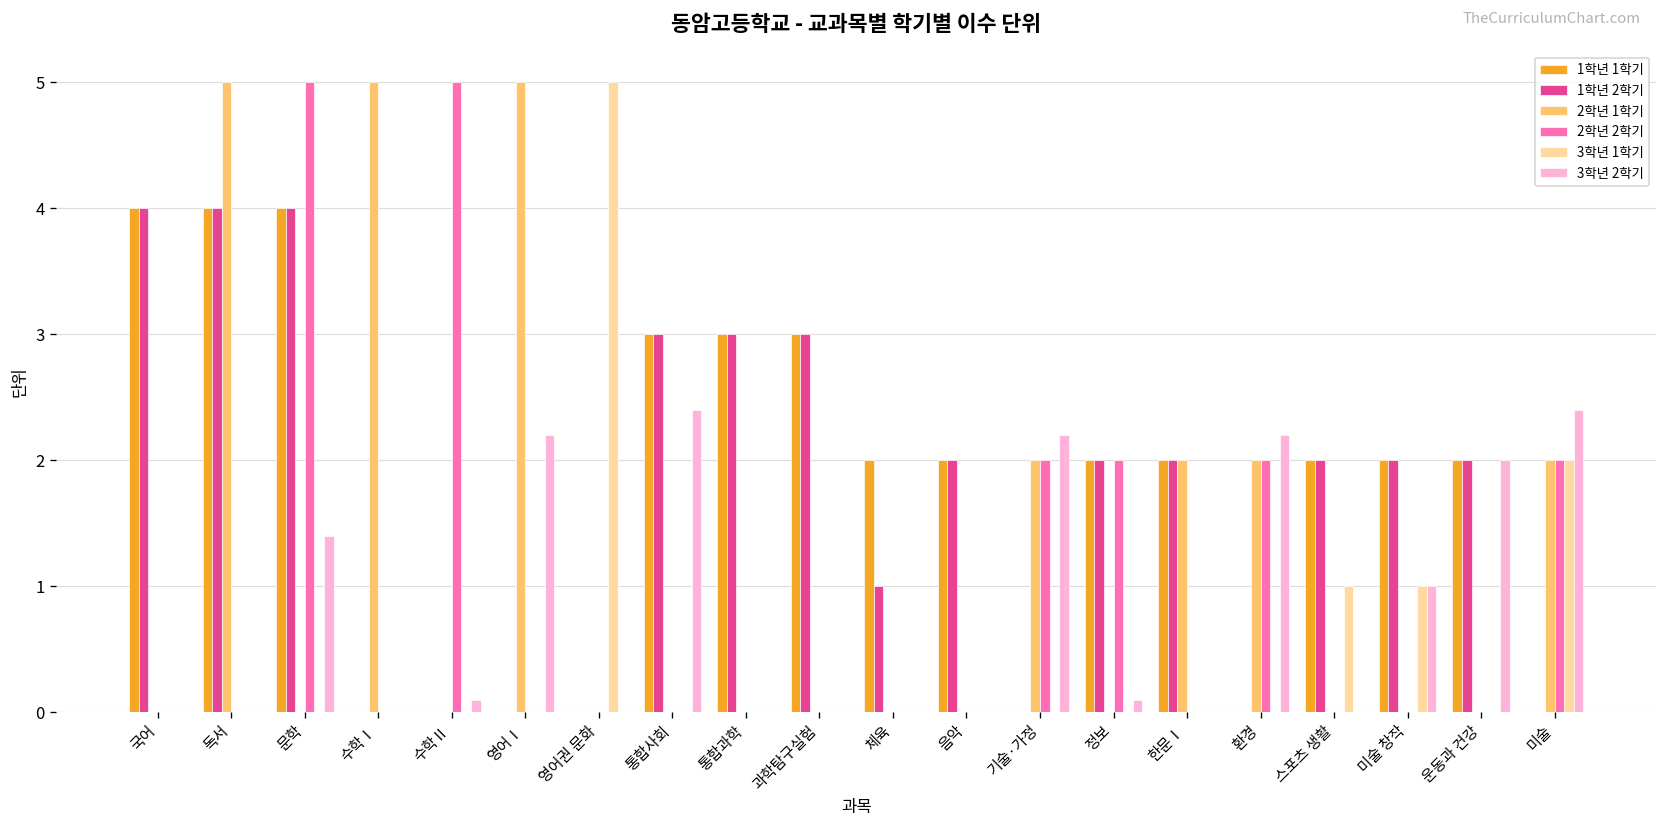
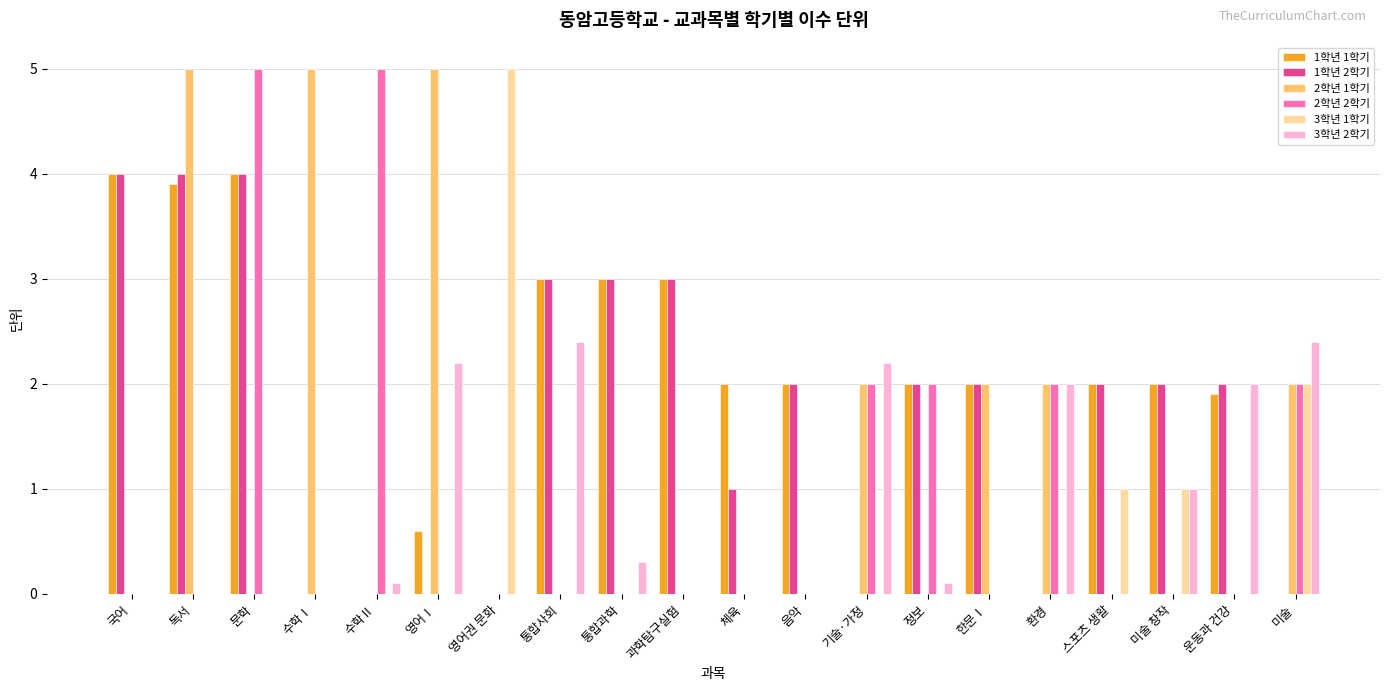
  {
    "1학년 1학기": {
      "국어": 4.0,
-     "독서": 4.0,
+     "독서": 3.9,
      "문학": 4.0,
      "수학Ⅰ": 0.0,
      "수학Ⅱ": 0.0,
-     "영어Ⅰ": 0.0,
+     "영어Ⅰ": 0.6,
      "영어권 문화": 0.0,
      "통합사회": 3.0,
      "통합과학": 3.0,
      "과학탐구실험": 3.0,
      "체육": 2.0,
      "음악": 2.0,
      "기술·가정": 0.0,
      "정보": 2.0,
      "한문Ⅰ": 2.0,
      "환경": 0.0,
      "스포츠 생활": 2.0,
      "미술 창작": 2.0,
-     "운동과 건강": 2.0,
+     "운동과 건강": 1.9,
      "미술": 0.0
    },
    "3학년 2학기": {
      "국어": 0.0,
      "독서": 0.0,
-     "문학": 1.4,
+     "문학": 0.0,
      "수학Ⅰ": 0.0,
      "수학Ⅱ": 0.1,
      "영어Ⅰ": 2.2,
      "영어권 문화": 0.0,
      "통합사회": 2.4,
-     "통합과학": 0.0,
+     "통합과학": 0.3,
      "과학탐구실험": 0.0,
      "체육": 0.0,
      "음악": 0.0,
      "기술·가정": 2.2,
      "정보": 0.1,
      "한문Ⅰ": 0.0,
-     "환경": 2.2,
+     "환경": 2.0,
      "스포츠 생활": 0.0,
      "미술 창작": 1.0,
      "운동과 건강": 2.0,
      "미술": 2.4
    }
  }
